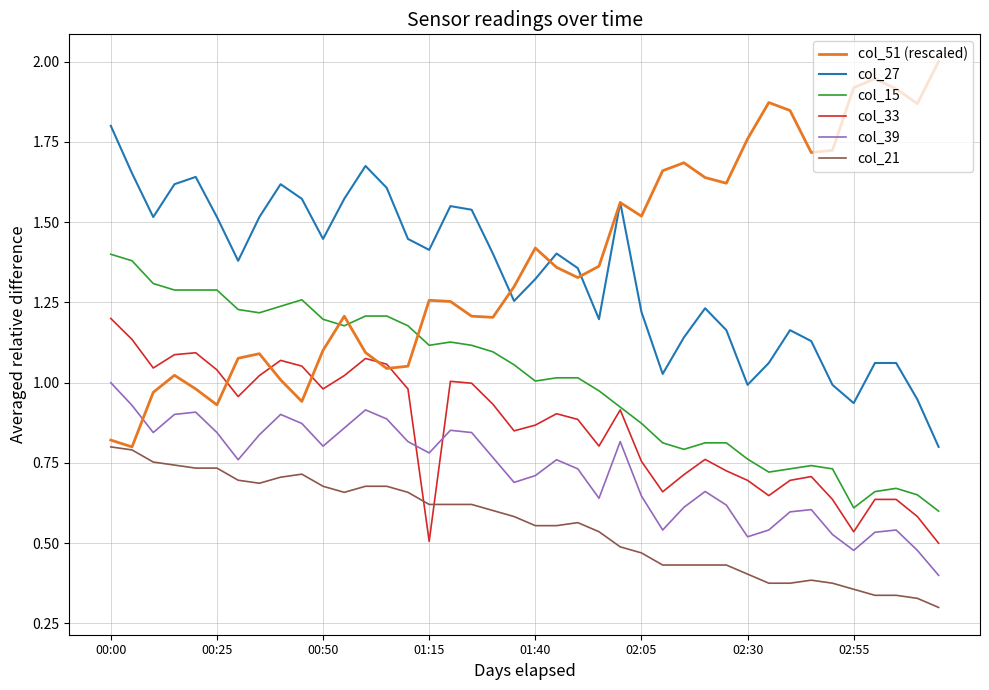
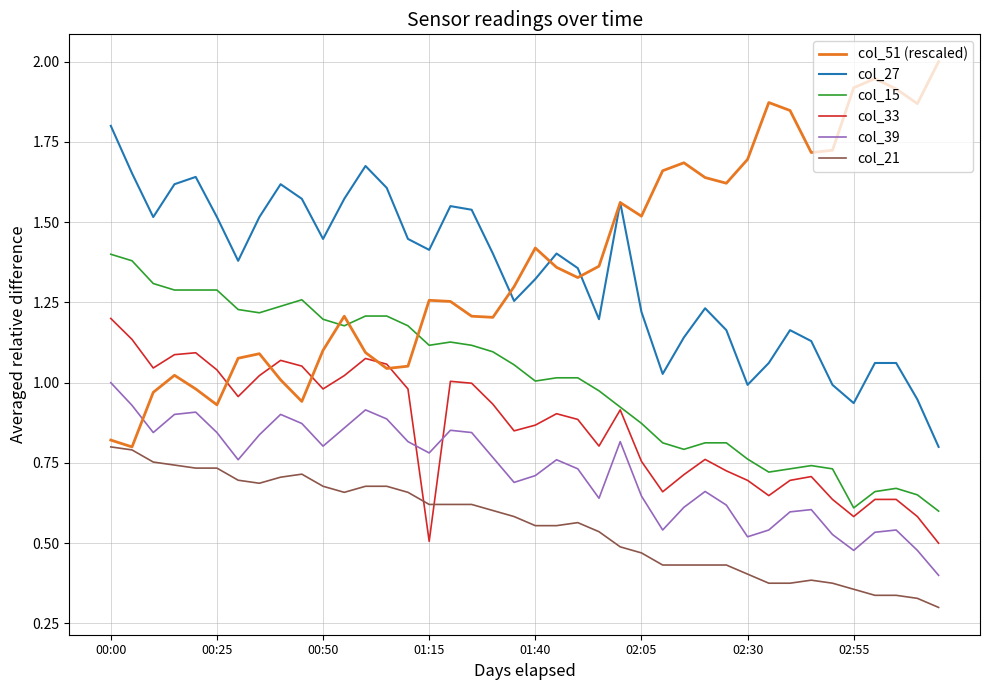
  {
    "col_51 (rescaled)": {
      "00:00": 0.82,
      "00:25": 0.93,
      "00:50": 1.10,
      "01:15": 1.26,
      "01:40": 1.42,
      "02:05": 1.52,
-     "02:30": 1.76
+     "02:30": 1.70
    },
    "col_27": {
      "00:00": 1.80,
      "00:25": 1.52,
      "00:50": 1.45,
      "01:15": 1.41,
      "01:40": 1.32,
      "02:05": 1.22,
      "02:30": 0.99,
      "02:55": 0.94
    },
    "col_15": {
      "00:00": 1.40,
      "00:25": 1.29,
      "00:50": 1.20,
      "01:15": 1.12,
      "01:40": 1.01,
      "02:05": 0.87,
      "02:30": 0.76,
      "02:55": 0.61
    },
    "col_33": {
      "00:00": 1.20,
      "00:25": 1.04,
      "00:50": 0.98,
      "01:15": 0.51,
      "01:40": 0.87,
      "02:05": 0.76,
      "02:30": 0.70,
-     "02:55": 0.54
+     "02:55": 0.58
    },
    "col_39": {
      "00:00": 1.00,
      "00:25": 0.84,
      "00:50": 0.80,
      "01:15": 0.78,
      "01:40": 0.71,
      "02:05": 0.65,
      "02:30": 0.52,
      "02:55": 0.48
    },
    "col_21": {
      "00:00": 0.80,
      "00:25": 0.73,
      "00:50": 0.68,
      "01:15": 0.62,
      "01:40": 0.55,
      "02:05": 0.47,
      "02:30": 0.40,
      "02:55": 0.36
    }
  }
